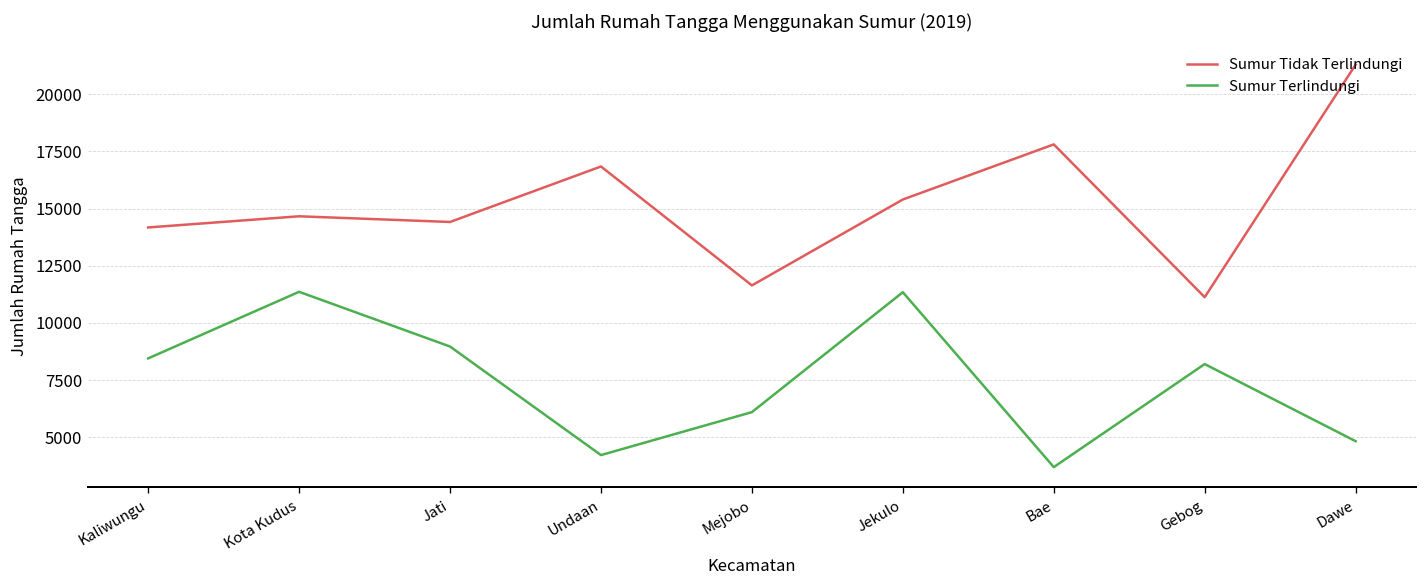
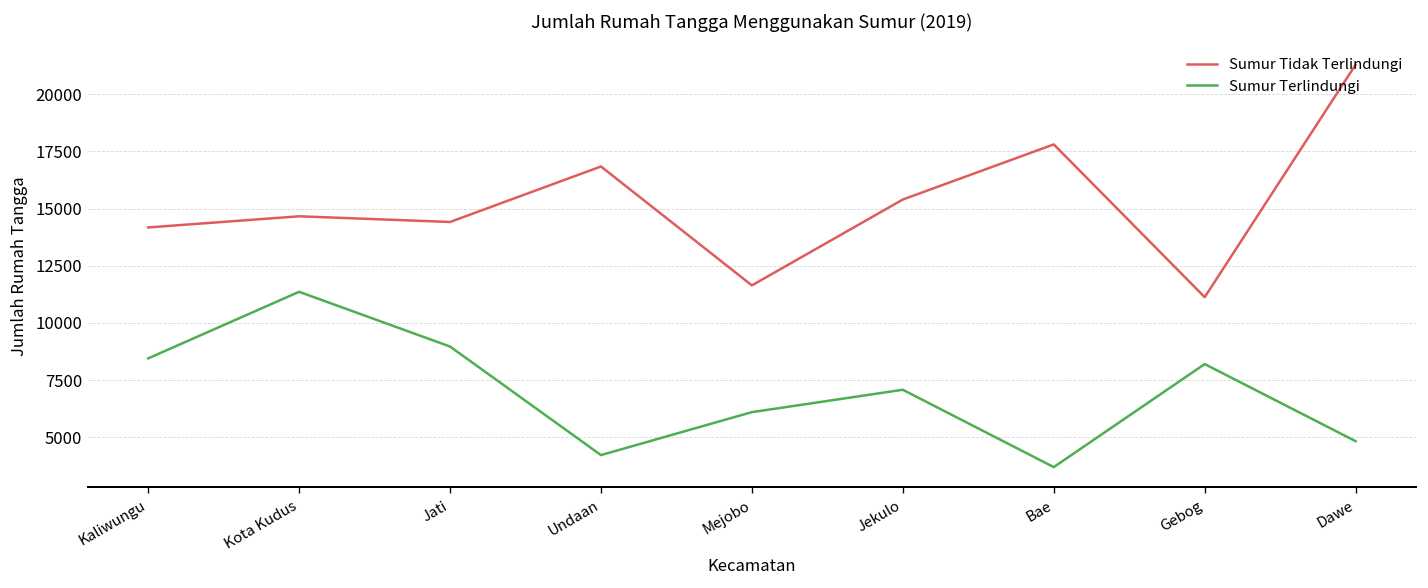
  {
    "Sumur Tidak Terlindungi": {
      "Kaliwungu": 14200,
      "Kota Kudus": 14700,
      "Jati": 14400,
      "Undaan": 16800,
      "Mejobo": 11600,
      "Jekulo": 15400,
      "Bae": 17800,
      "Gebog": 11100,
      "Dawe": 21300
    },
    "Sumur Terlindungi": {
      "Kaliwungu": 8500,
      "Kota Kudus": 11400,
      "Jati": 9000,
      "Undaan": 4200,
      "Mejobo": 6100,
-     "Jekulo": 11300,
+     "Jekulo": 7100,
      "Bae": 3700,
      "Gebog": 8200,
      "Dawe": 4800
    }
  }
